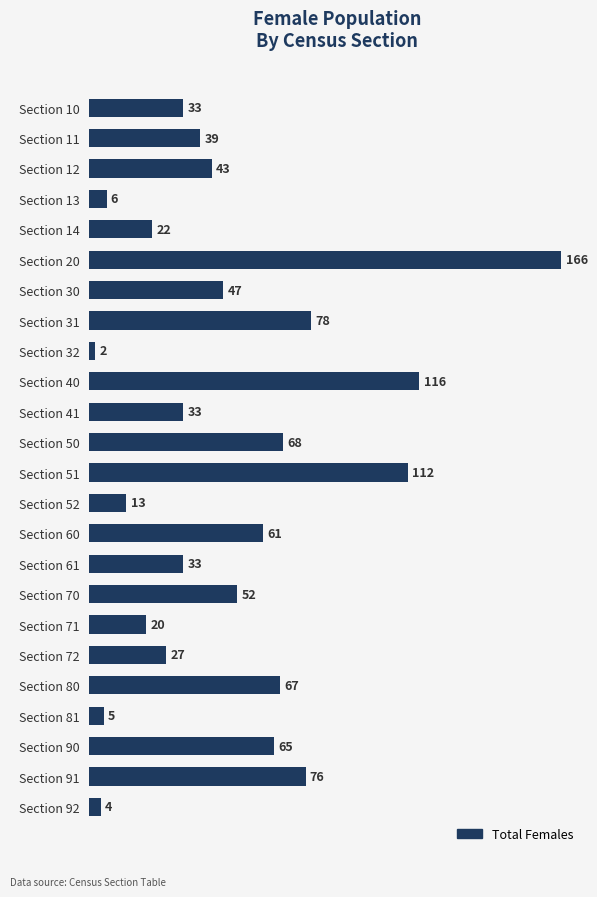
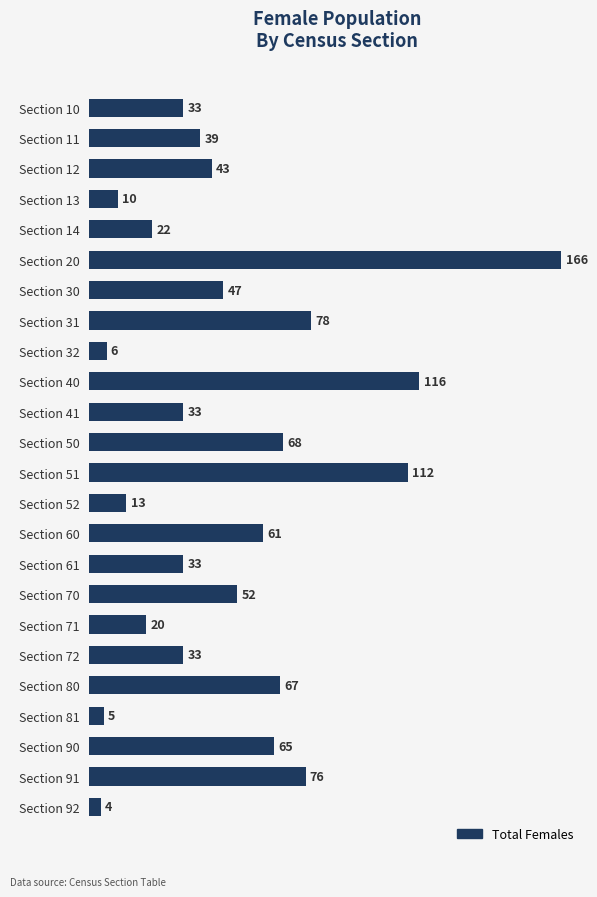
  {
    "Section 10": 33,
    "Section 11": 39,
    "Section 12": 43,
-   "Section 13": 6,
+   "Section 13": 10,
    "Section 14": 22,
    "Section 20": 166,
    "Section 30": 47,
    "Section 31": 78,
-   "Section 32": 2,
+   "Section 32": 6,
    "Section 40": 116,
    "Section 41": 33,
    "Section 50": 68,
    "Section 51": 112,
    "Section 52": 13,
    "Section 60": 61,
    "Section 61": 33,
    "Section 70": 52,
    "Section 71": 20,
-   "Section 72": 27,
+   "Section 72": 33,
    "Section 80": 67,
    "Section 81": 5,
    "Section 90": 65,
    "Section 91": 76,
    "Section 92": 4
  }
